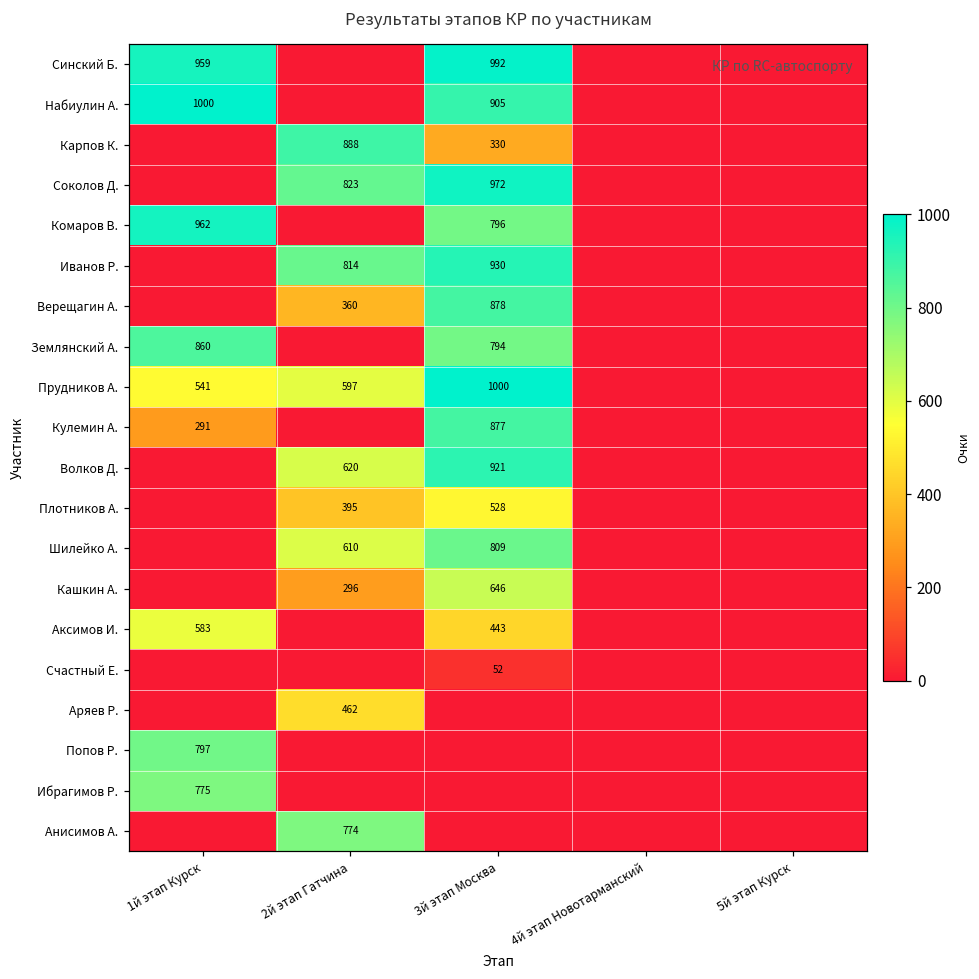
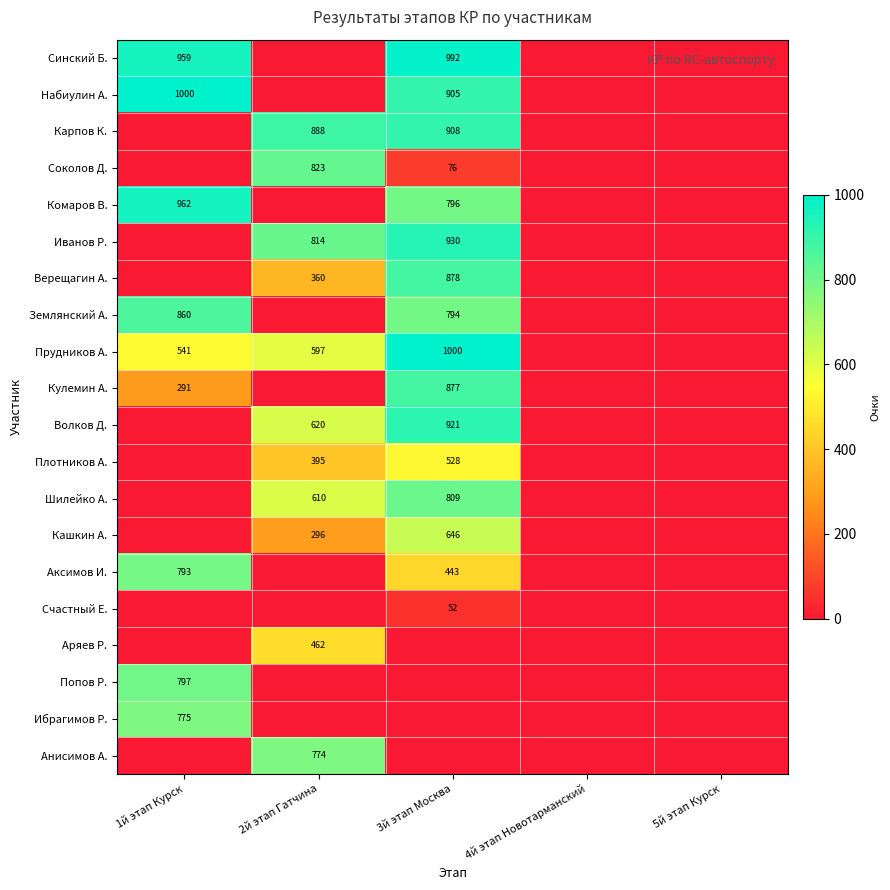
  {
    "Синский Б.": {
      "1й этап Курск": 959,
      "3й этап Москва": 992
    },
    "Набиулин А.": {
      "1й этап Курск": 1000,
      "3й этап Москва": 905
    },
    "Карпов К.": {
      "2й этап Гатчина": 888,
-     "3й этап Москва": 330
+     "3й этап Москва": 908
    },
    "Соколов Д.": {
      "2й этап Гатчина": 823,
-     "3й этап Москва": 972
+     "3й этап Москва": 76
    },
    "Комаров В.": {
      "1й этап Курск": 962,
      "3й этап Москва": 796
    },
    "Иванов Р.": {
      "2й этап Гатчина": 814,
      "3й этап Москва": 930
    },
    "Верещагин А.": {
      "2й этап Гатчина": 360,
      "3й этап Москва": 878
    },
    "Землянский А.": {
      "1й этап Курск": 860,
      "3й этап Москва": 794
    },
    "Прудников А.": {
      "1й этап Курск": 541,
      "2й этап Гатчина": 597,
      "3й этап Москва": 1000
    },
    "Кулемин А.": {
      "1й этап Курск": 291,
      "3й этап Москва": 877
    },
    "Волков Д.": {
      "2й этап Гатчина": 620,
      "3й этап Москва": 921
    },
    "Плотников А.": {
      "2й этап Гатчина": 395,
      "3й этап Москва": 528
    },
    "Шилейко А.": {
      "2й этап Гатчина": 610,
      "3й этап Москва": 809
    },
    "Кашкин А.": {
      "2й этап Гатчина": 296,
      "3й этап Москва": 646
    },
    "Аксимов И.": {
-     "1й этап Курск": 583,
+     "1й этап Курск": 793,
      "3й этап Москва": 443
    },
    "Счастный Е.": {
      "3й этап Москва": 52
    },
    "Аряев Р.": {
      "2й этап Гатчина": 462
    },
    "Попов Р.": {
      "1й этап Курск": 797
    },
    "Ибрагимов Р.": {
      "1й этап Курск": 775
    },
    "Анисимов А.": {
      "2й этап Гатчина": 774
    }
  }
